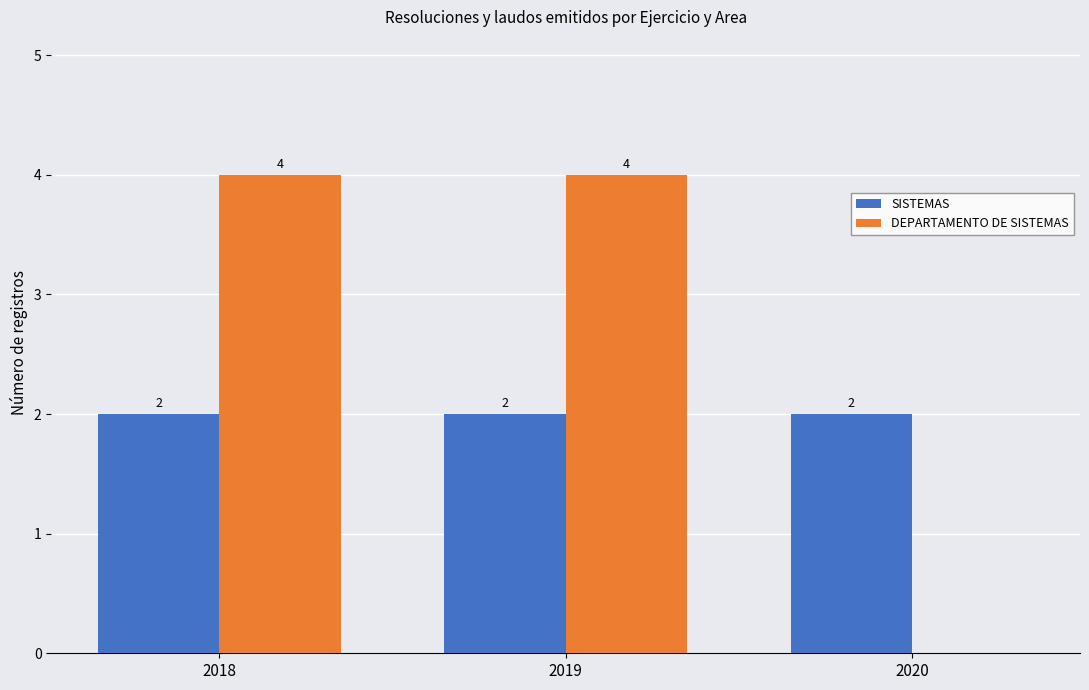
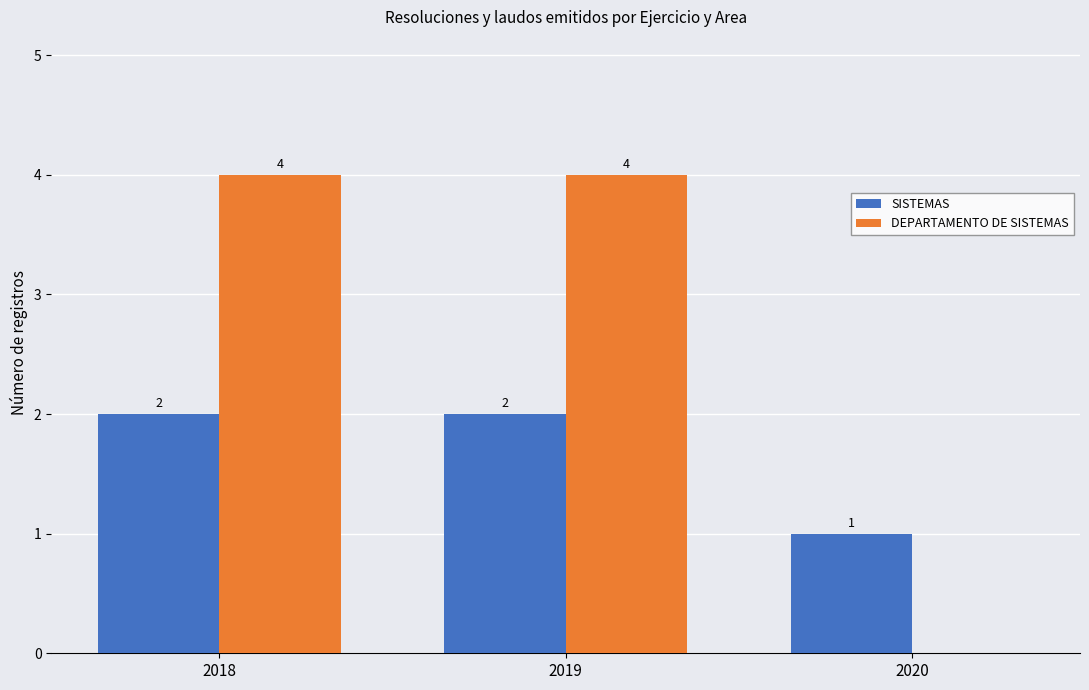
  {
    "SISTEMAS": {
      "2018": 2,
      "2019": 2,
-     "2020": 2
+     "2020": 1
    },
    "DEPARTAMENTO DE SISTEMAS": {
      "2018": 4,
      "2019": 4
    }
  }
